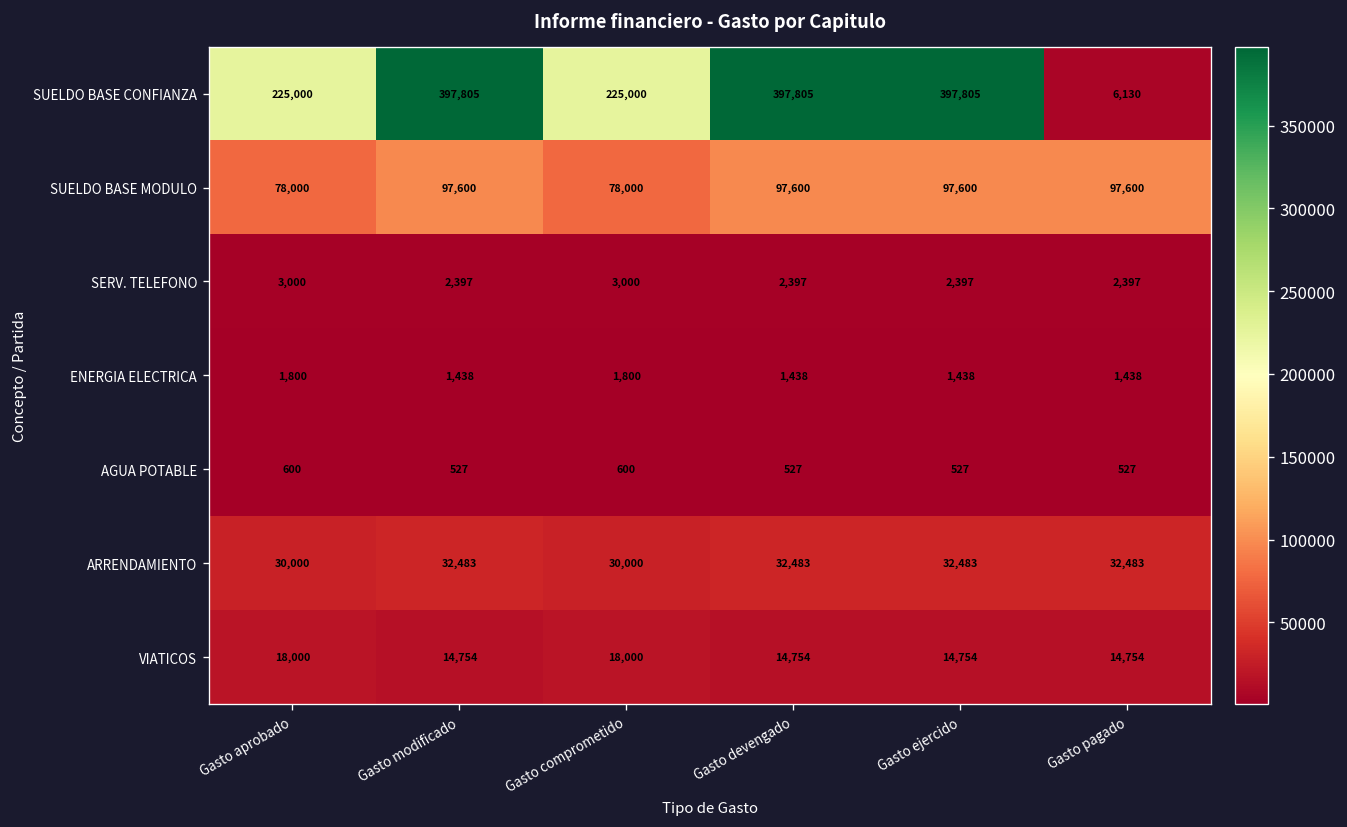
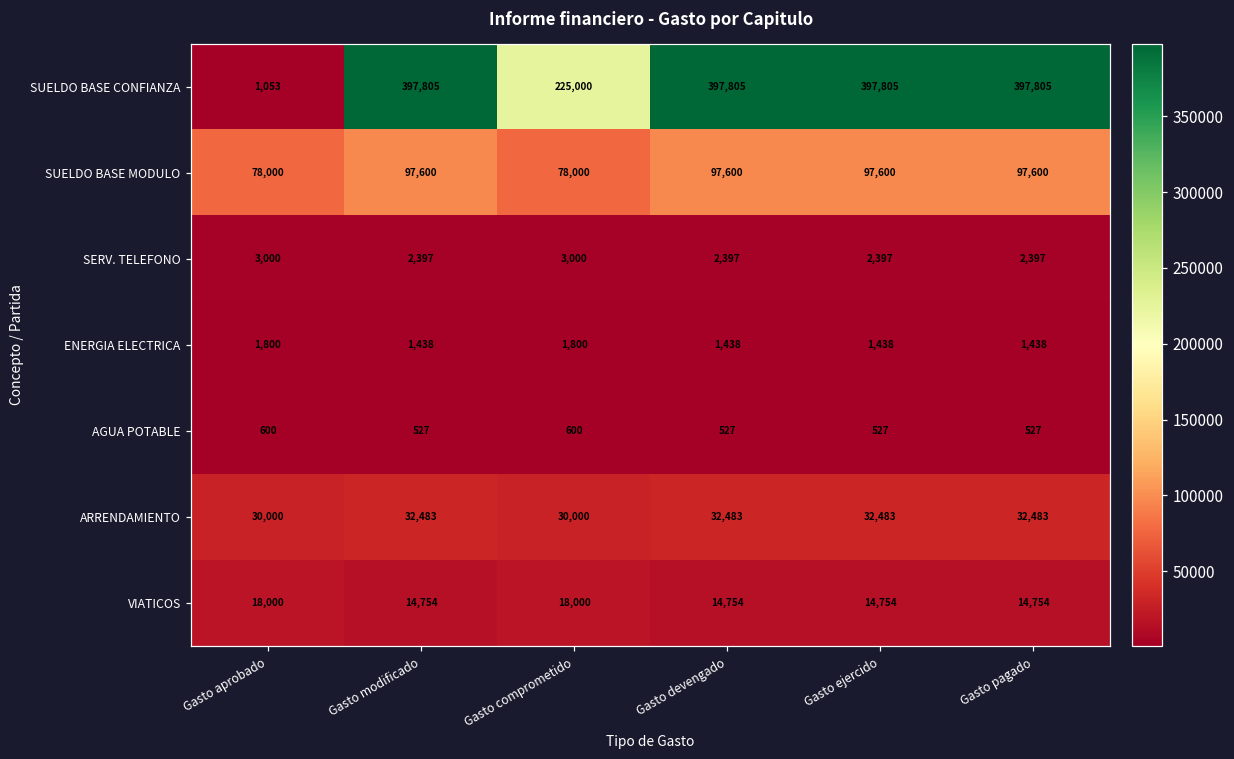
  {
    "SUELDO BASE CONFIANZA": {
-     "Gasto aprobado": "225,000",
+     "Gasto aprobado": "1,053",
      "Gasto modificado": "397,805",
      "Gasto comprometido": "225,000",
      "Gasto devengado": "397,805",
      "Gasto ejercido": "397,805",
-     "Gasto pagado": "6,130"
+     "Gasto pagado": "397,805"
    },
    "SUELDO BASE MODULO": {
      "Gasto aprobado": "78,000",
      "Gasto modificado": "97,600",
      "Gasto comprometido": "78,000",
      "Gasto devengado": "97,600",
      "Gasto ejercido": "97,600",
      "Gasto pagado": "97,600"
    },
    "SERV. TELEFONO": {
      "Gasto aprobado": "3,000",
      "Gasto modificado": "2,397",
      "Gasto comprometido": "3,000",
      "Gasto devengado": "2,397",
      "Gasto ejercido": "2,397",
      "Gasto pagado": "2,397"
    },
    "ENERGIA ELECTRICA": {
      "Gasto aprobado": "1,800",
      "Gasto modificado": "1,438",
      "Gasto comprometido": "1,800",
      "Gasto devengado": "1,438",
      "Gasto ejercido": "1,438",
      "Gasto pagado": "1,438"
    },
    "AGUA POTABLE": {
      "Gasto aprobado": "600",
      "Gasto modificado": "527",
      "Gasto comprometido": "600",
      "Gasto devengado": "527",
      "Gasto ejercido": "527",
      "Gasto pagado": "527"
    },
    "ARRENDAMIENTO": {
      "Gasto aprobado": "30,000",
      "Gasto modificado": "32,483",
      "Gasto comprometido": "30,000",
      "Gasto devengado": "32,483",
      "Gasto ejercido": "32,483",
      "Gasto pagado": "32,483"
    },
    "VIATICOS": {
      "Gasto aprobado": "18,000",
      "Gasto modificado": "14,754",
      "Gasto comprometido": "18,000",
      "Gasto devengado": "14,754",
      "Gasto ejercido": "14,754",
      "Gasto pagado": "14,754"
    }
  }
